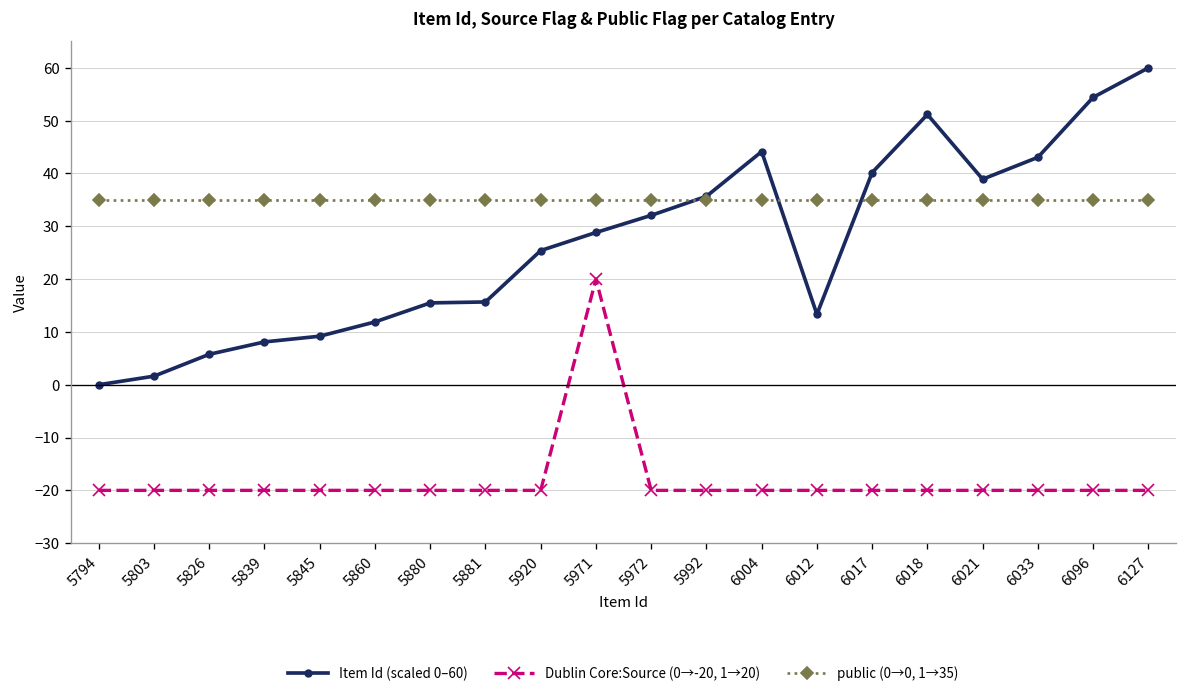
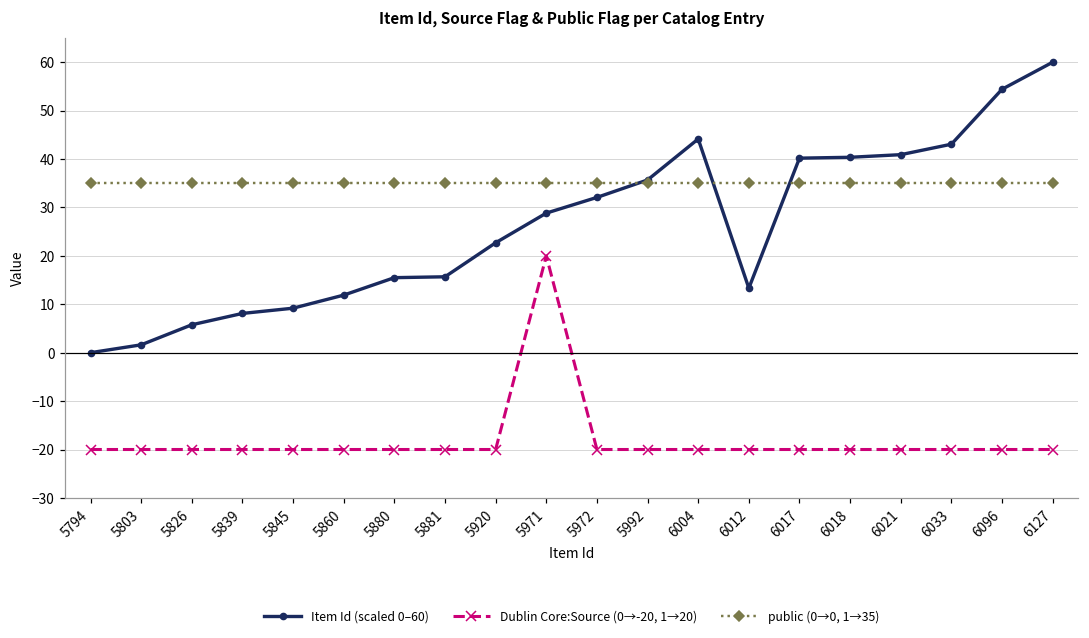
  {
    "Item Id (scaled 0–60)": {
      "5794": 0,
      "5803": 2,
      "5826": 6,
      "5839": 8,
      "5845": 9,
      "5860": 12,
      "5880": 15,
      "5881": 16,
-     "5920": 25,
+     "5920": 23,
      "5971": 29,
      "5972": 32,
      "5992": 36,
      "6004": 44,
      "6012": 13,
      "6017": 40,
-     "6018": 51,
-     "6021": 39,
+     "6018": 40,
+     "6021": 41,
      "6033": 43,
      "6096": 54,
      "6127": 60
    },
    "Dublin Core:Source (0→-20, 1→20)": {
      "5794": -20,
      "5803": -20,
      "5826": -20,
      "5839": -20,
      "5845": -20,
      "5860": -20,
      "5880": -20,
      "5881": -20,
      "5920": -20,
      "5971": 20,
      "5972": -20,
      "5992": -20,
      "6004": -20,
      "6012": -20,
      "6017": -20,
      "6018": -20,
      "6021": -20,
      "6033": -20,
      "6096": -20,
      "6127": -20
    },
    "public (0→0, 1→35)": {
      "5794": 35,
      "5803": 35,
      "5826": 35,
      "5839": 35,
      "5845": 35,
      "5860": 35,
      "5880": 35,
      "5881": 35,
      "5920": 35,
      "5971": 35,
      "5972": 35,
      "5992": 35,
      "6004": 35,
      "6012": 35,
      "6017": 35,
      "6018": 35,
      "6021": 35,
      "6033": 35,
      "6096": 35,
      "6127": 35
    }
  }
